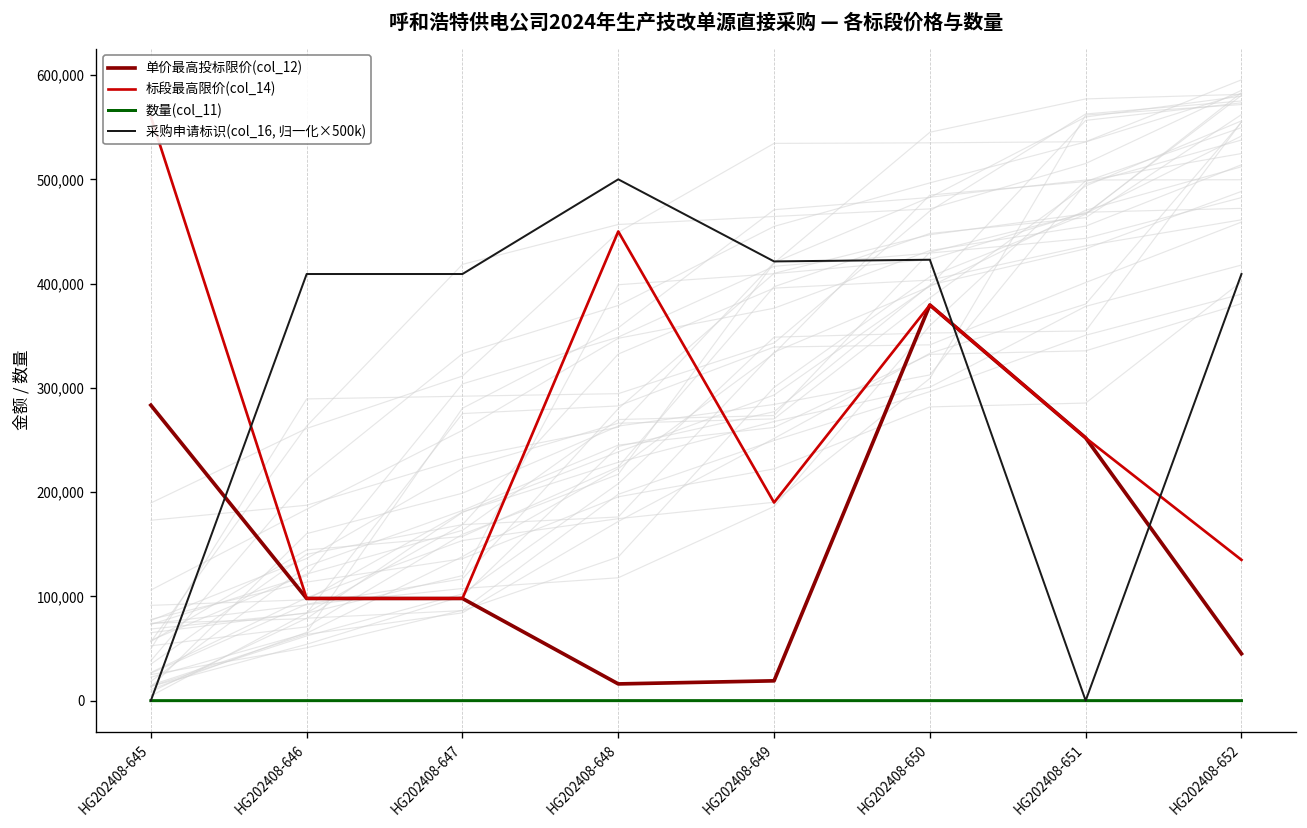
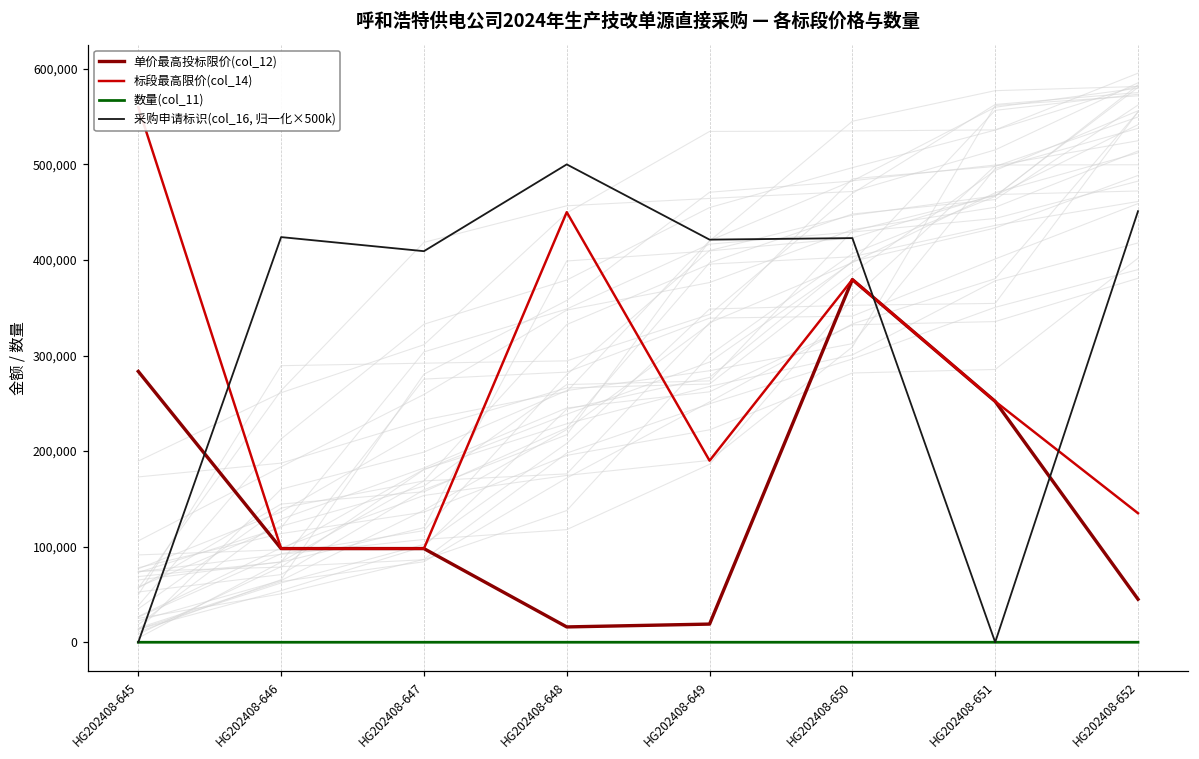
  {
    "单价最高投标限价(col_12)": {
      "HG202408-645": "280,000",
      "HG202408-648": "20,000",
      "HG202408-649": "20,000",
      "HG202408-652": "50,000"
    },
    "标段最高限价(col_14)": {
      "HG202408-652": "140,000"
    },
    "数量(col_11)": {
      "HG202408-646": "0",
      "HG202408-647": "0",
      "HG202408-648": "0",
      "HG202408-649": "0",
      "HG202408-650": "0",
      "HG202408-652": "0"
    },
    "采购申请标识(col_16, 归一化×500k)": {
-     "HG202408-646": "410,000",
+     "HG202408-646": "420,000",
      "HG202408-647": "410,000",
      "HG202408-648": "500,000",
-     "HG202408-652": "410,000"
+     "HG202408-652": "450,000"
    }
  }
